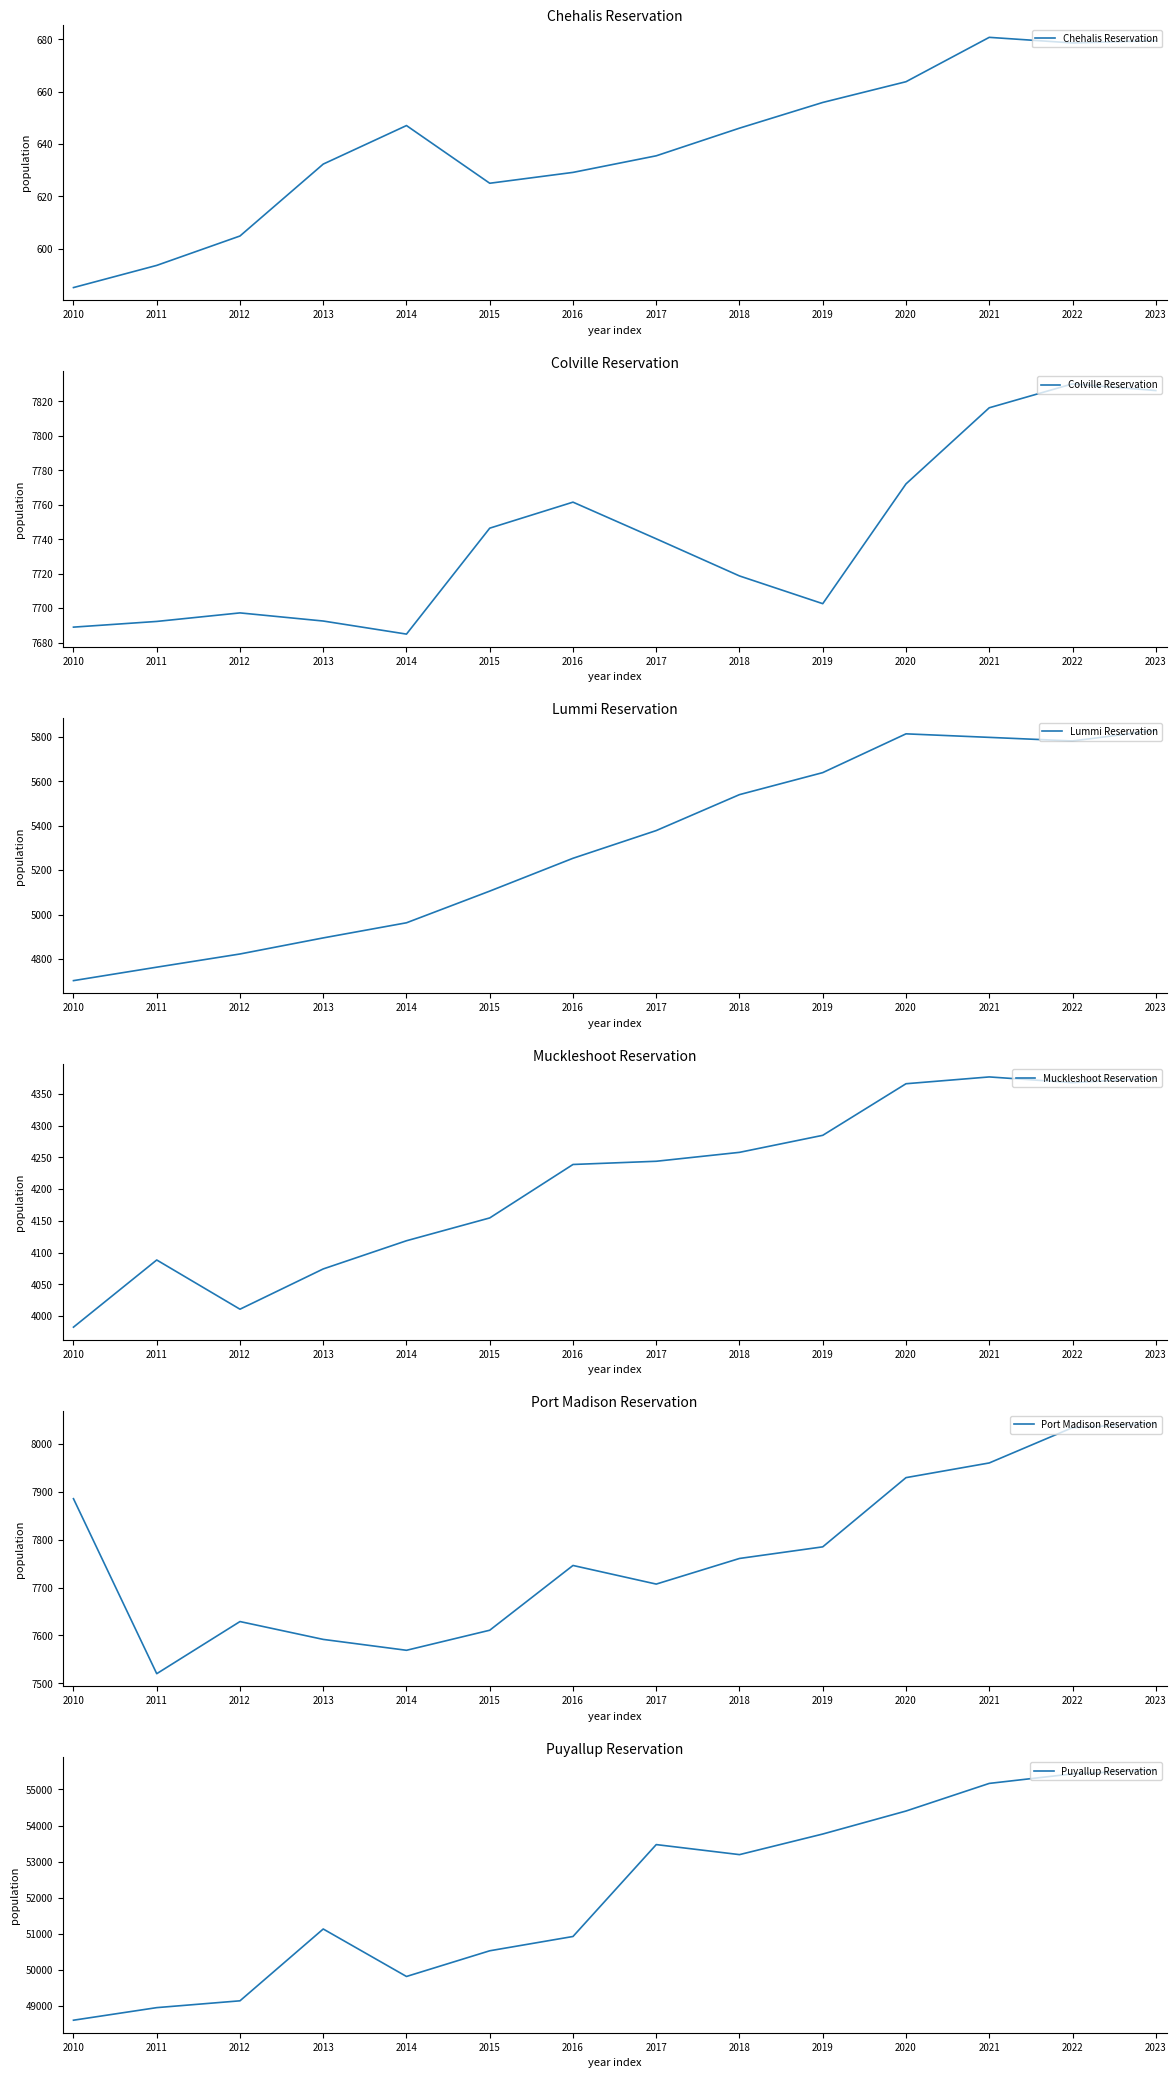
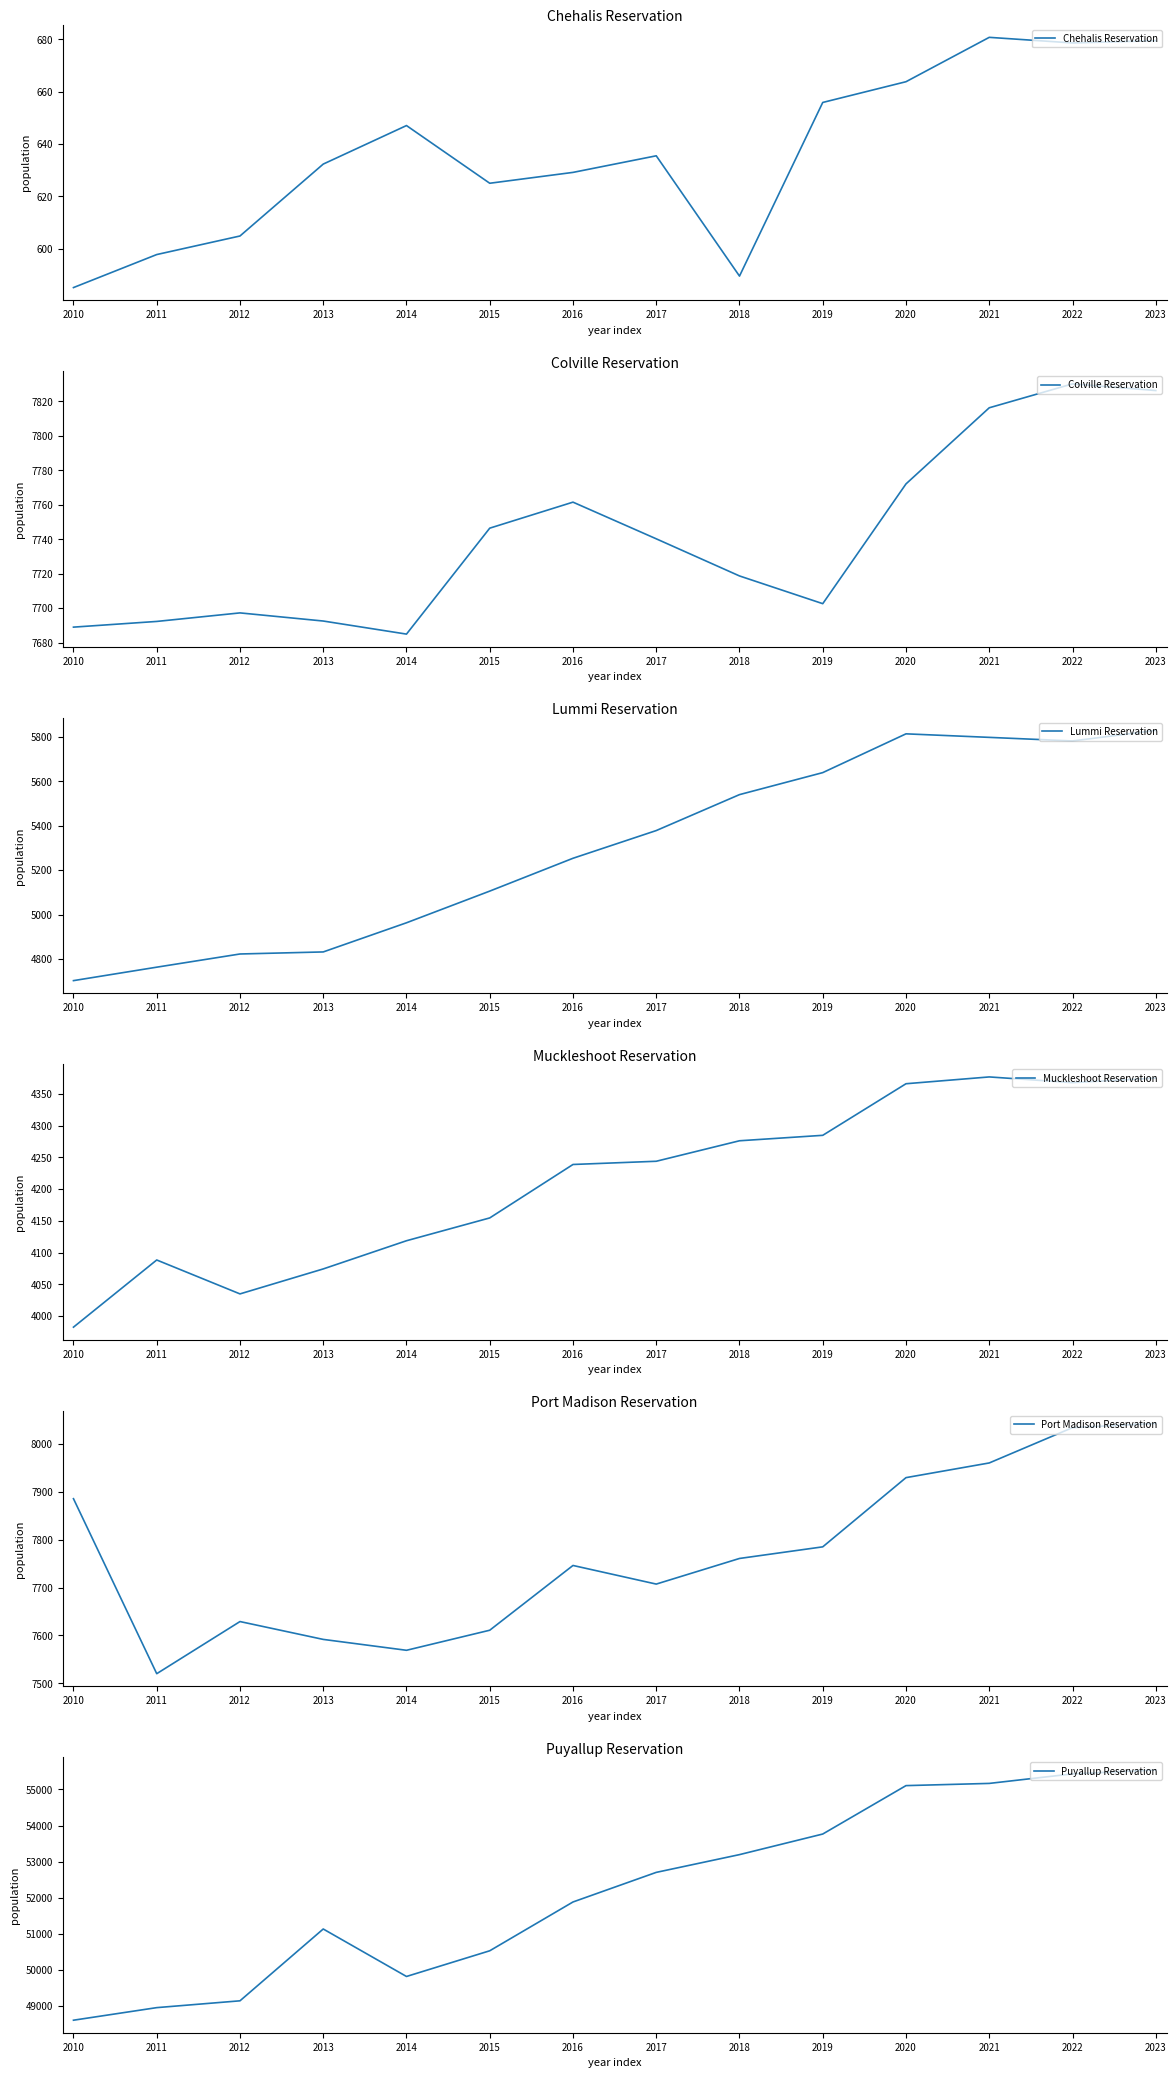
  {
    "Chehalis Reservation": {
      "2010": 585,
-     "2011": 594,
+     "2011": 598,
      "2012": 605,
      "2013": 632,
      "2014": 647,
      "2015": 625,
      "2016": 629,
      "2017": 635,
-     "2018": 646,
+     "2018": 589,
      "2019": 656,
      "2020": 664,
      "2021": 681
    },
    "Colville Reservation": {
      "2010": 7689,
      "2011": 7692,
      "2012": 7697,
      "2013": 7693,
      "2014": 7685,
      "2015": 7746,
      "2016": 7762,
      "2017": 7740,
      "2018": 7719,
      "2019": 7703,
      "2020": 7772,
      "2021": 7816
    },
    "Lummi Reservation": {
      "2010": 4700,
      "2011": 4760,
      "2012": 4820,
-     "2013": 4890,
+     "2013": 4830,
      "2014": 4960,
      "2015": 5110,
      "2016": 5250,
      "2017": 5380,
      "2018": 5540,
      "2019": 5640,
      "2020": 5810,
      "2021": 5800,
      "2022": 5780
    },
    "Muckleshoot Reservation": {
      "2010": 3980,
      "2011": 4090,
-     "2012": 4010,
+     "2012": 4030,
      "2013": 4070,
      "2014": 4120,
      "2015": 4150,
      "2016": 4240,
      "2017": 4240,
-     "2018": 4260,
+     "2018": 4280,
      "2019": 4280,
      "2020": 4370,
      "2021": 4380
    },
    "Port Madison Reservation": {
      "2010": 7890,
      "2011": 7520,
      "2012": 7630,
      "2013": 7590,
      "2014": 7570,
      "2015": 7610,
      "2016": 7750,
      "2017": 7710,
      "2018": 7760,
      "2019": 7780,
      "2020": 7930,
      "2021": 7960
    },
    "Puyallup Reservation": {
      "2010": 48600,
      "2011": 48900,
      "2012": 49100,
      "2013": 51100,
      "2014": 49800,
      "2015": 50500,
-     "2016": 50900,
-     "2017": 53500,
+     "2016": 51900,
+     "2017": 52700,
      "2018": 53200,
      "2019": 53800,
-     "2020": 54400,
+     "2020": 55100,
      "2021": 55200
    }
  }
